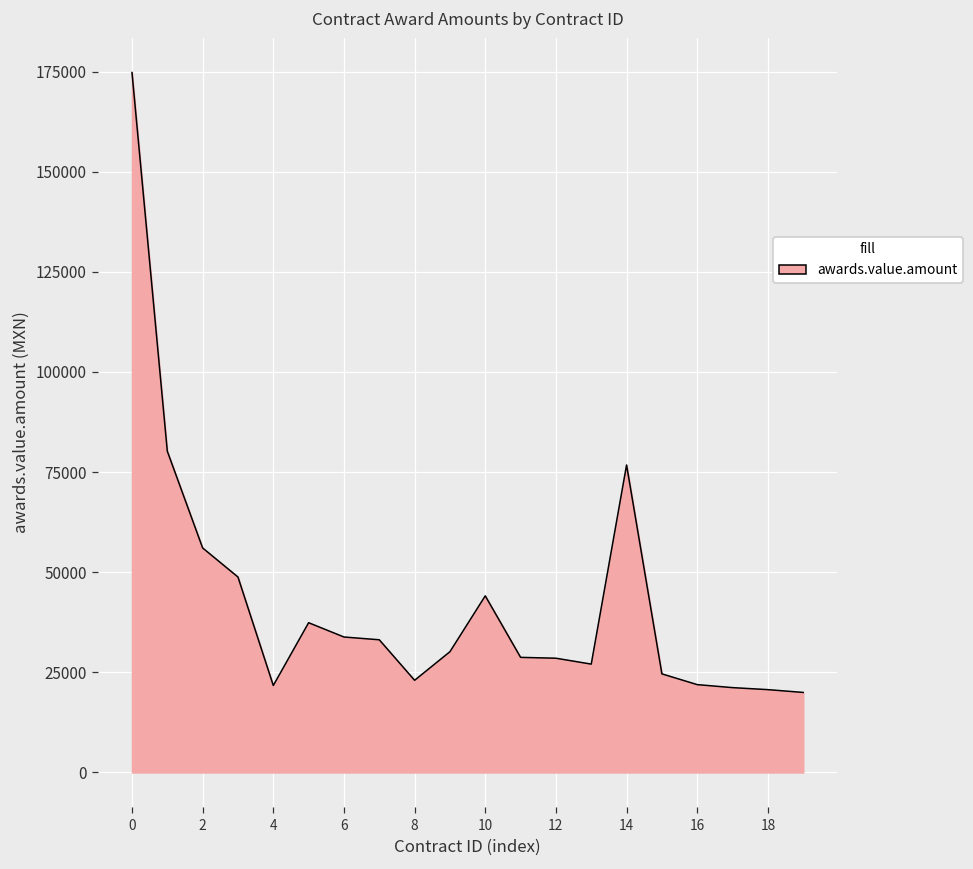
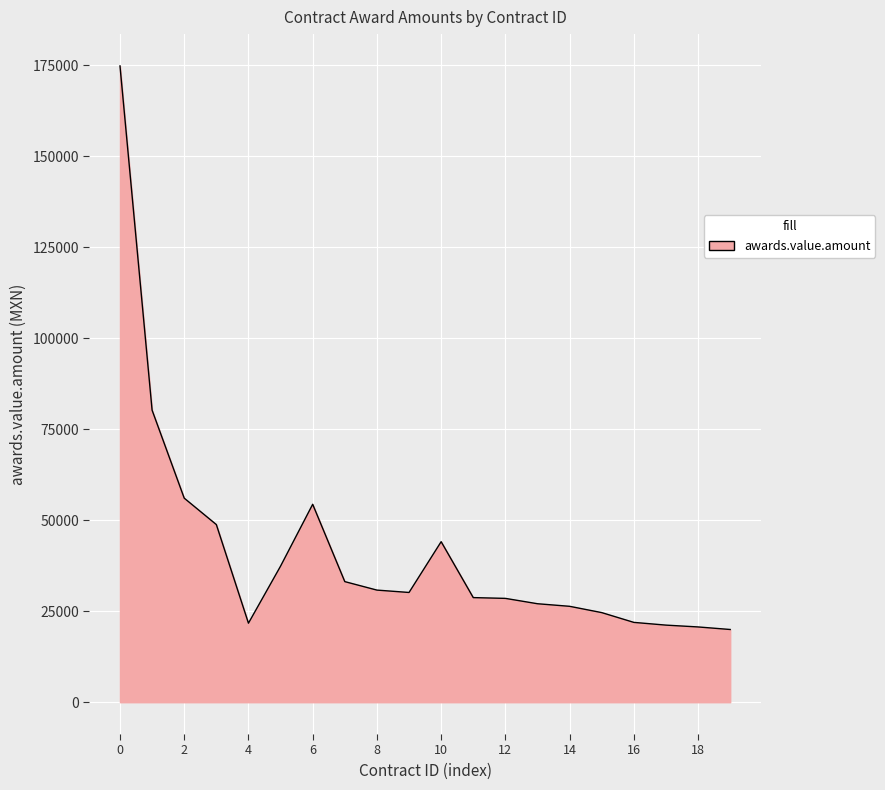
  {
    "0": 175000,
    "2": 56000,
    "4": 22000,
-   "6": 34000,
-   "8": 23000,
+   "6": 54000,
+   "8": 31000,
    "10": 44000,
    "12": 29000,
-   "14": 77000,
+   "14": 26000,
    "16": 22000,
    "18": 21000
  }
